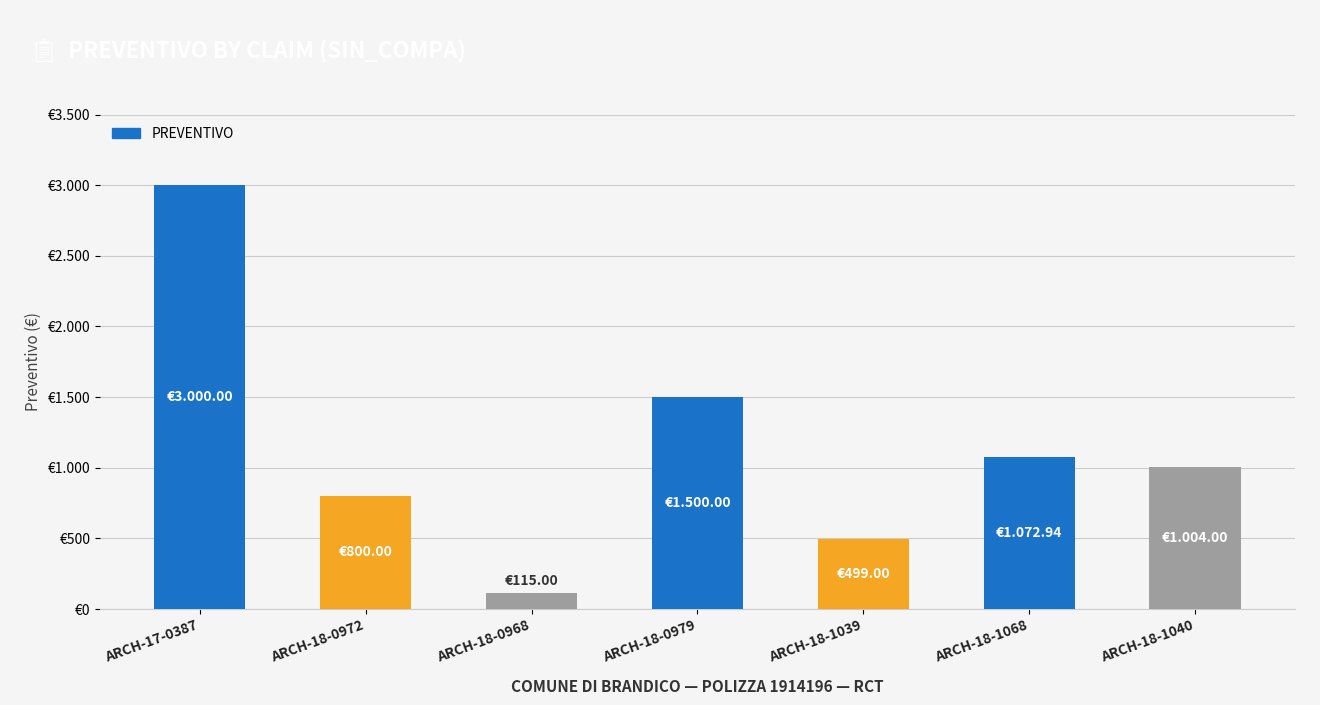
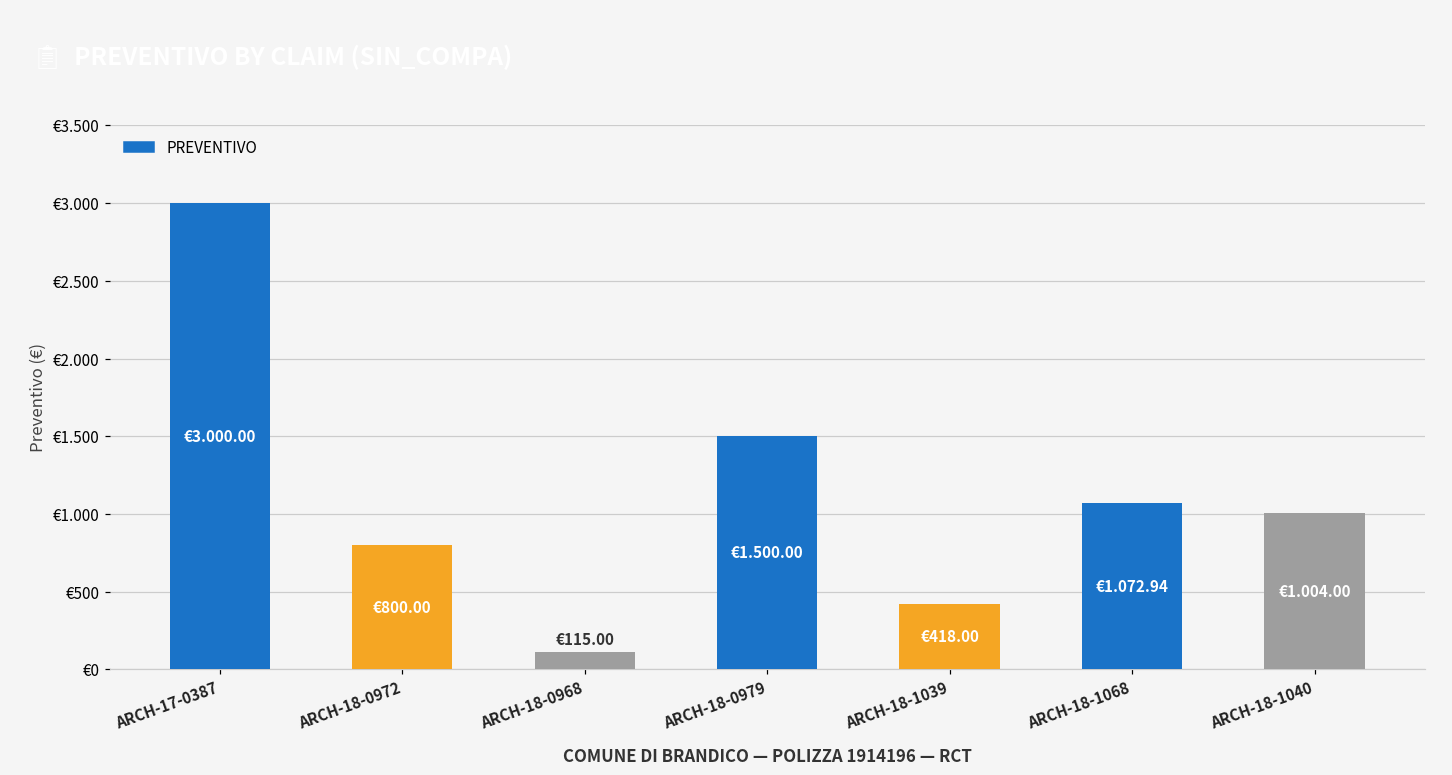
  {
    "ARCH-17-0387": "€3.000.00",
    "ARCH-18-0972": "€800.00",
    "ARCH-18-0968": "€115.00",
    "ARCH-18-0979": "€1.500.00",
-   "ARCH-18-1039": "€499.00",
+   "ARCH-18-1039": "€418.00",
    "ARCH-18-1040": "€1.004.00"
  }
